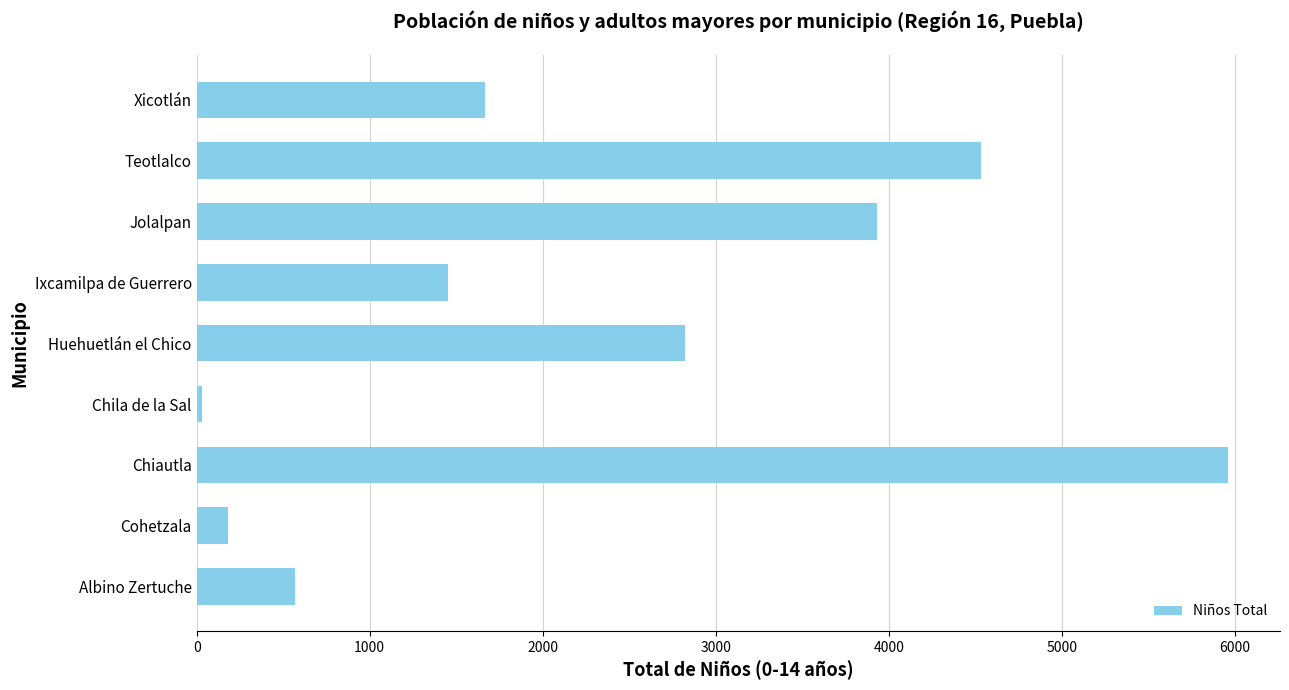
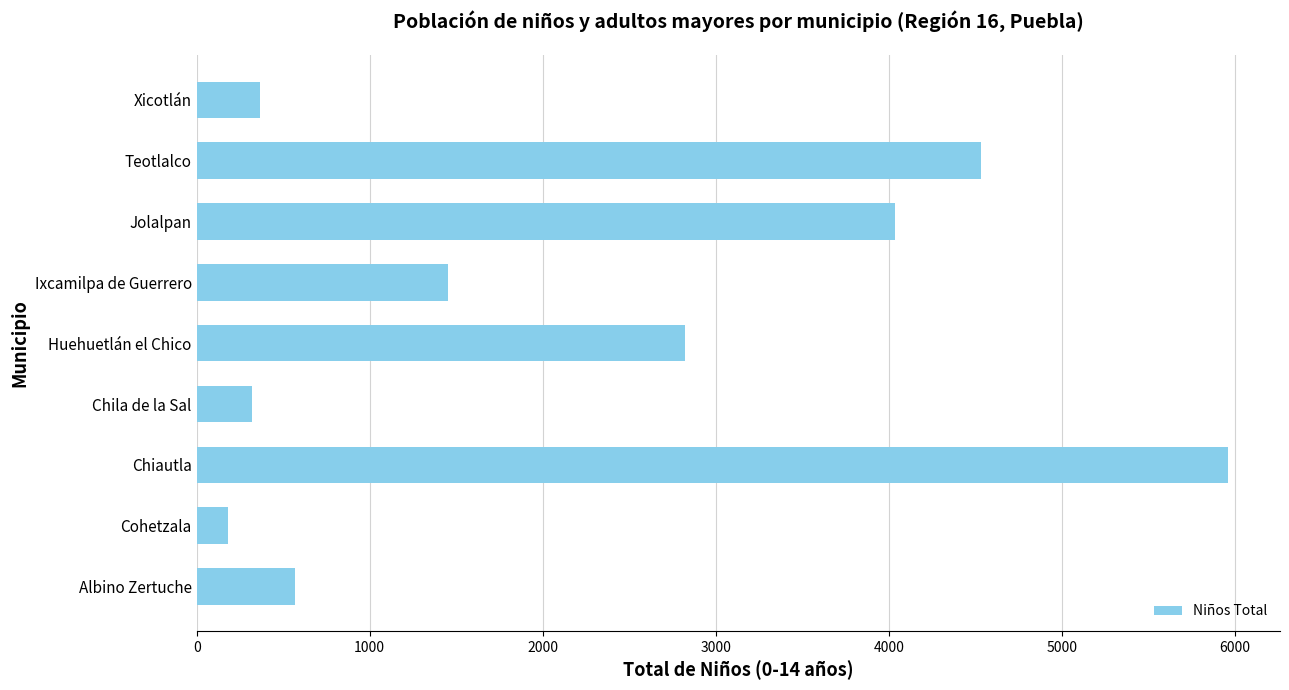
  {
-   "Xicotlán": 1670,
+   "Xicotlán": 360,
    "Teotlalco": 4530,
-   "Jolalpan": 3930,
+   "Jolalpan": 4040,
    "Ixcamilpa de Guerrero": 1450,
    "Huehuetlán el Chico": 2820,
-   "Chila de la Sal": 30,
+   "Chila de la Sal": 320,
    "Chiautla": 5960,
    "Cohetzala": 180,
    "Albino Zertuche": 570
  }
